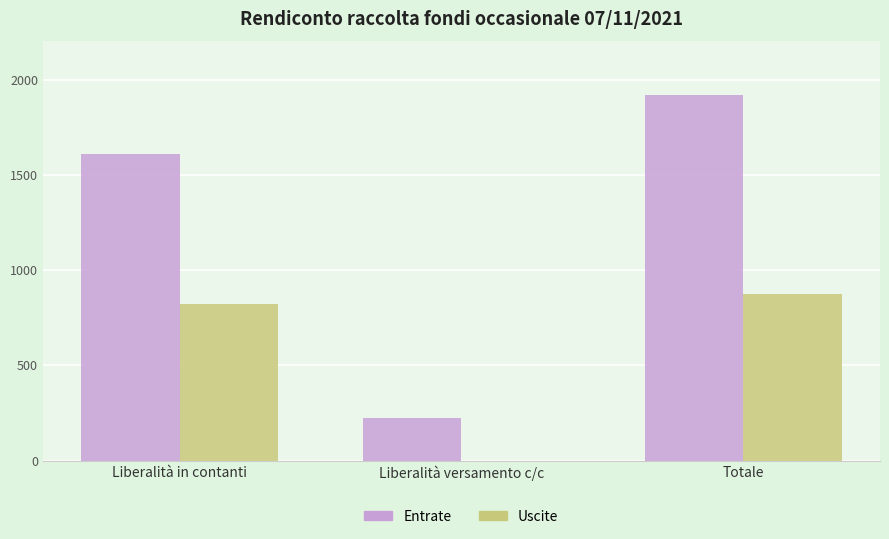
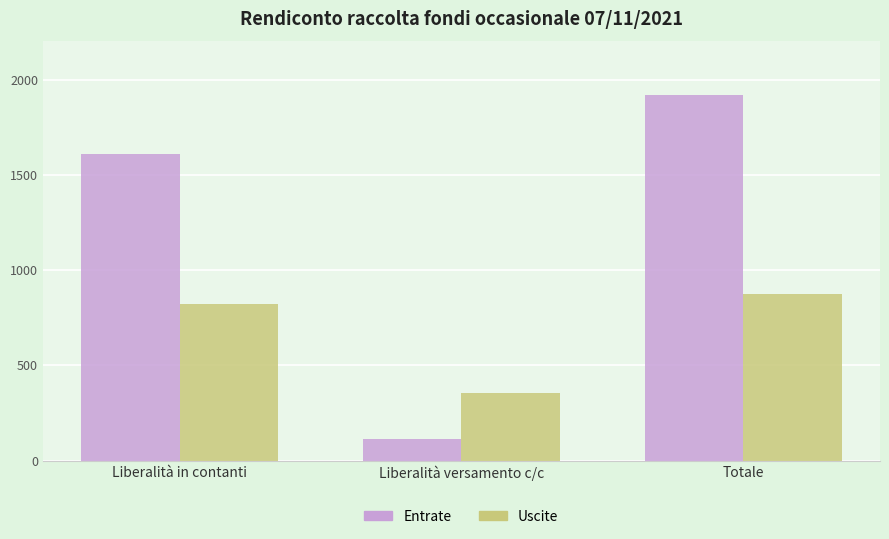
  {
    "Entrate": {
      "Liberalità in contanti": 1610,
-     "Liberalità versamento c/c": 230,
+     "Liberalità versamento c/c": 110,
      "Totale": 1920
    },
    "Uscite": {
      "Liberalità in contanti": 820,
-     "Liberalità versamento c/c": 0,
+     "Liberalità versamento c/c": 350,
      "Totale": 880
    }
  }
